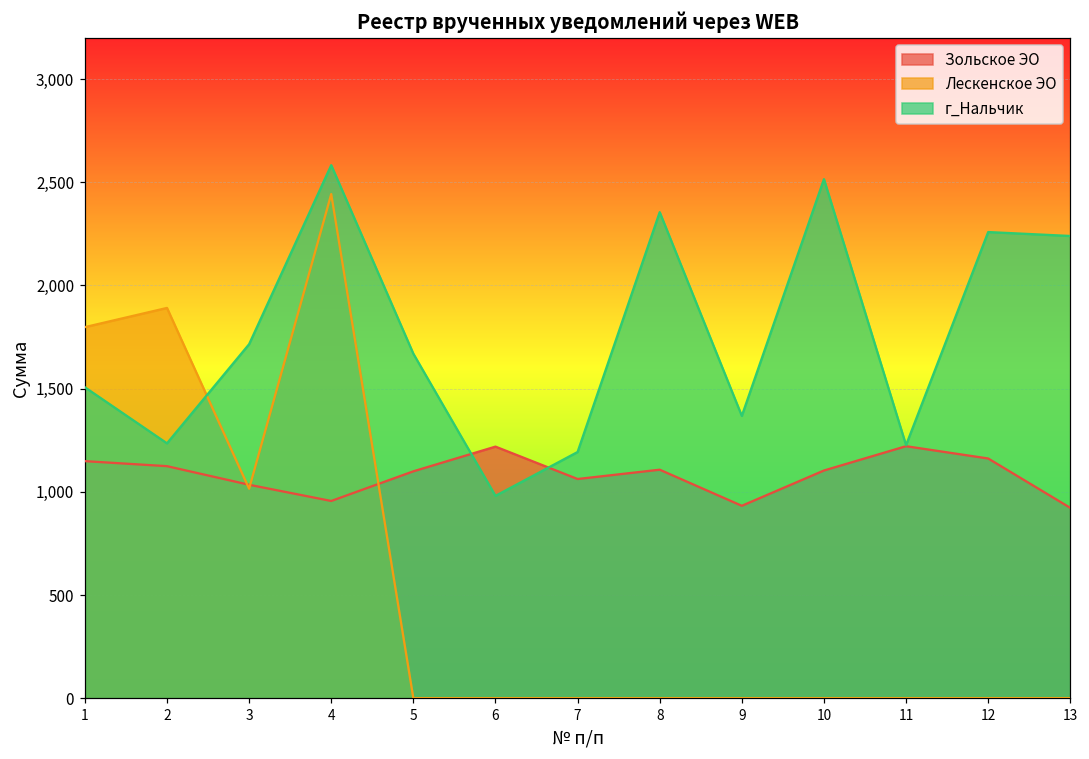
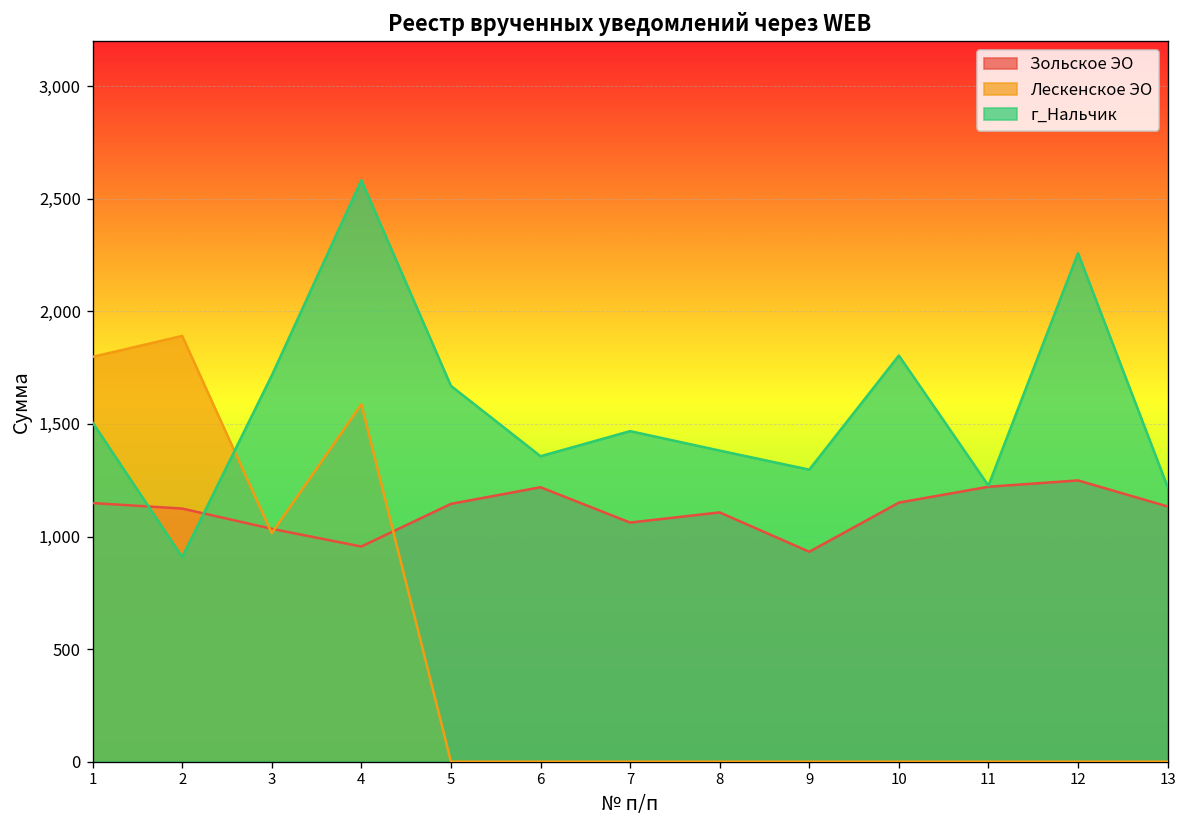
  {
    "Зольское ЭО": {
      "1": "1,150",
      "2": "1,120",
      "3": "1,030",
      "4": "960",
-     "5": "1,100",
+     "5": "1,150",
      "6": "1,220",
      "7": "1,060",
      "8": "1,110",
      "9": "930",
-     "10": "1,100",
-     "12": "1,160",
-     "13": "920"
+     "10": "1,150",
+     "12": "1,250",
+     "13": "1,130"
    },
    "Лескенское ЭО": {
      "1": "1,800",
      "2": "1,890",
      "3": "1,010",
-     "4": "2,440",
+     "4": "1,590",
      "5": "0",
      "6": "0",
      "7": "0",
      "8": "0",
      "9": "0",
      "10": "0",
      "11": "0",
      "12": "0",
      "13": "0"
    },
    "г_Нальчик": {
      "1": "1,510",
-     "2": "1,230",
+     "2": "910",
      "3": "1,720",
      "4": "2,580",
      "5": "1,670",
-     "6": "980",
-     "7": "1,190",
-     "8": "2,350",
-     "9": "1,370",
-     "10": "2,510",
+     "6": "1,360",
+     "7": "1,470",
+     "8": "1,380",
+     "9": "1,300",
+     "10": "1,800",
      "12": "2,260",
-     "13": "2,240"
+     "13": "1,220"
    }
  }
